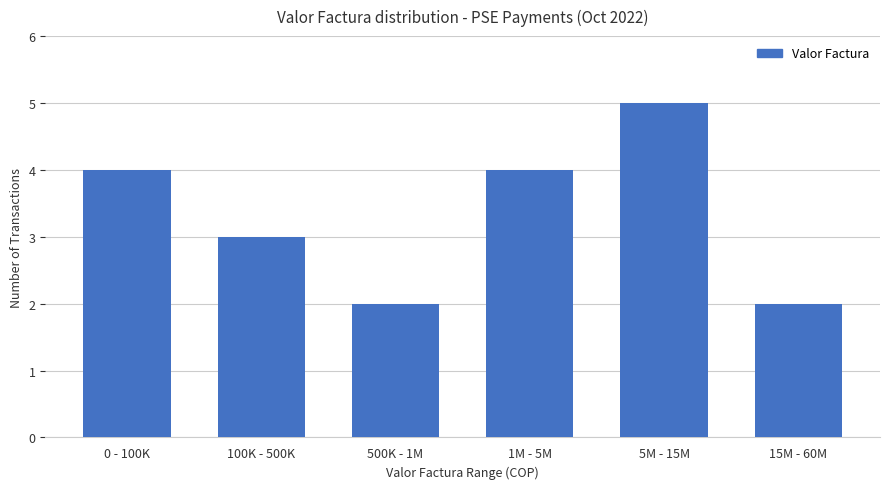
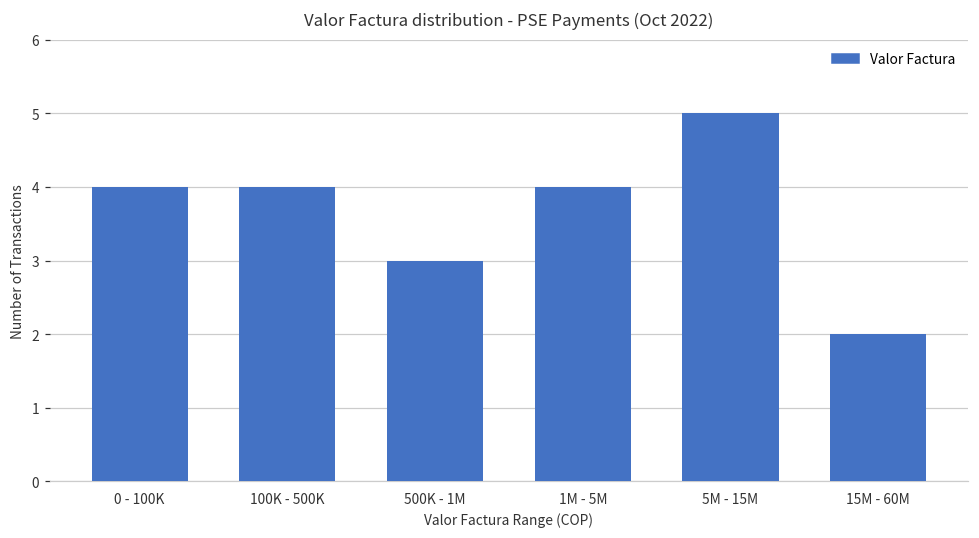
  {
    "0 - 100K": 4,
-   "100K - 500K": 3,
-   "500K - 1M": 2,
+   "100K - 500K": 4,
+   "500K - 1M": 3,
    "1M - 5M": 4,
    "5M - 15M": 5,
    "15M - 60M": 2
  }
